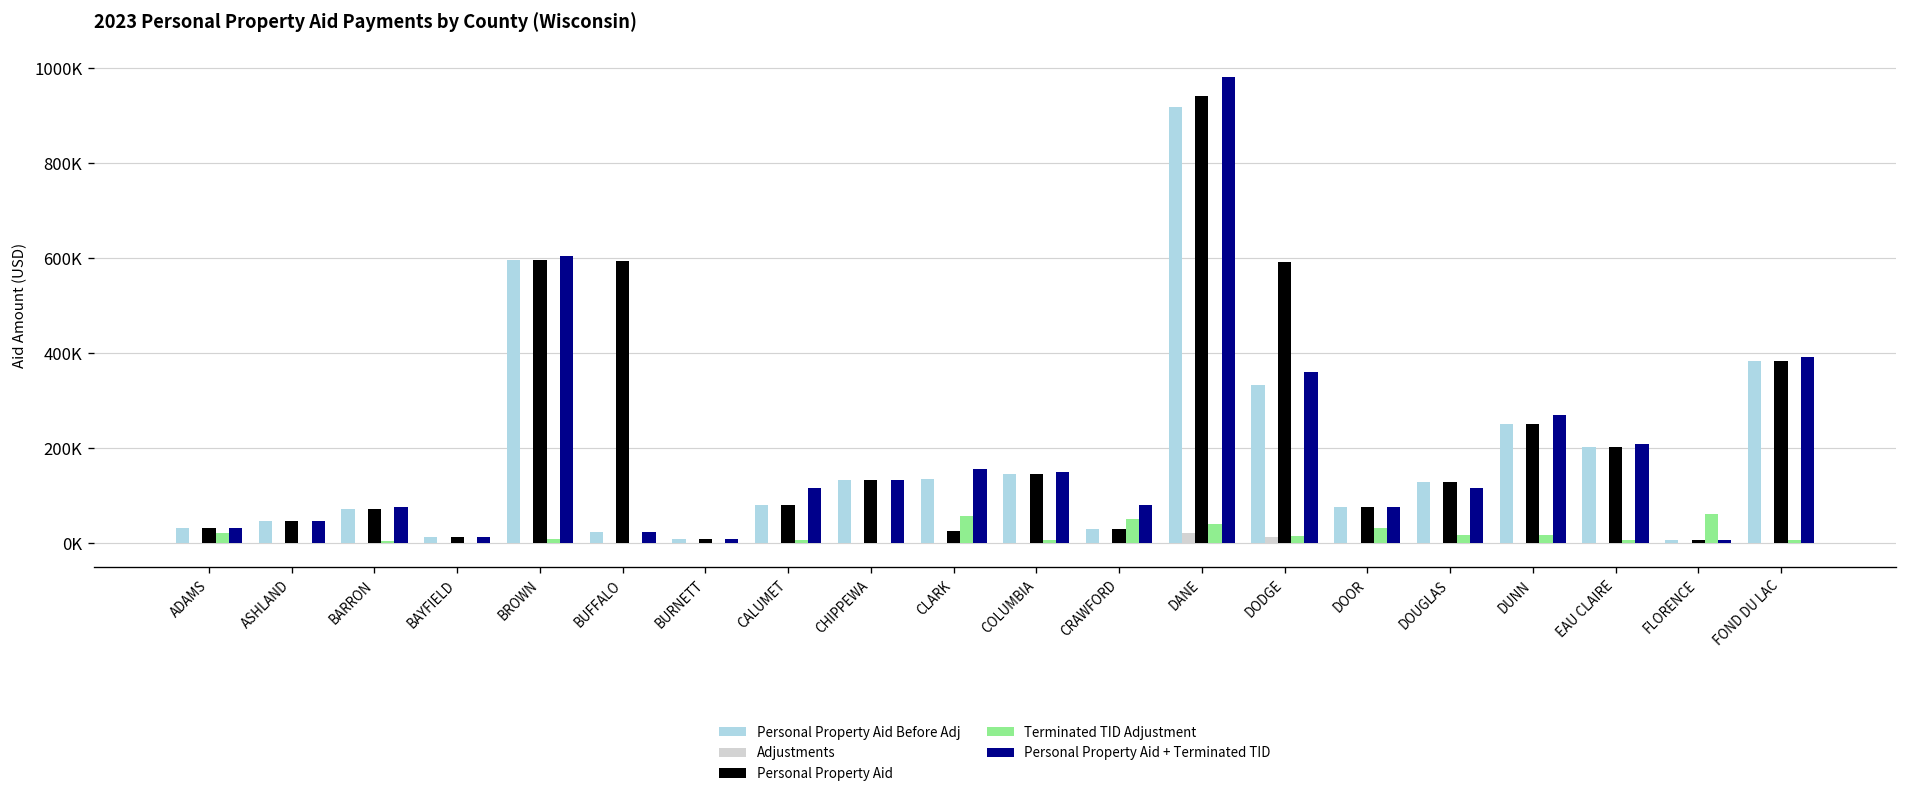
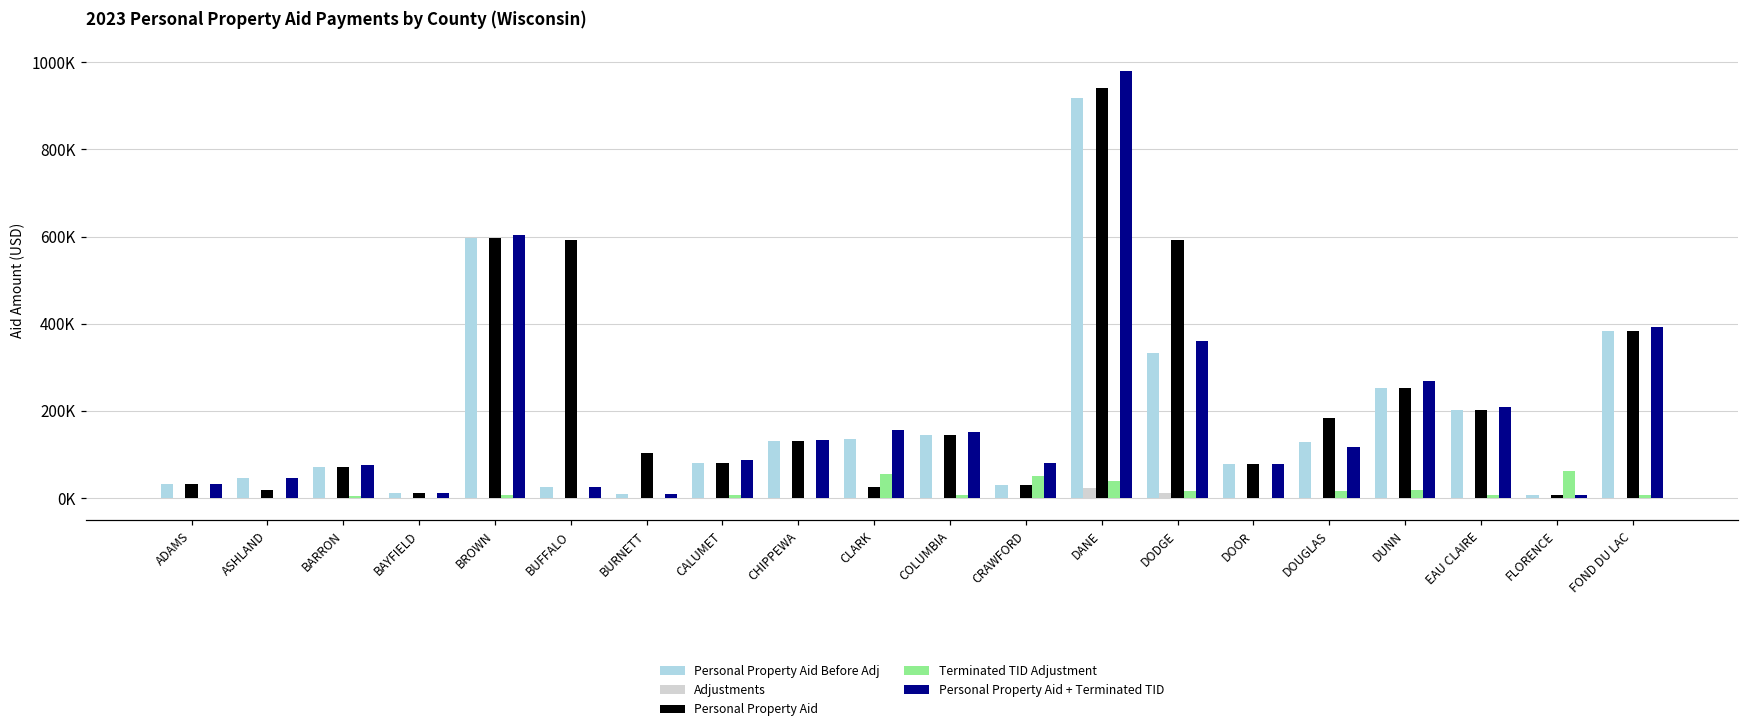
  {
    "Personal Property Aid": {
      "ADAMS": 30000,
-     "ASHLAND": 50000,
+     "ASHLAND": 20000,
      "BARRON": 70000,
      "BAYFIELD": 10000,
      "BROWN": 600000,
      "BUFFALO": 590000,
-     "BURNETT": 10000,
+     "BURNETT": 100000,
      "CALUMET": 80000,
      "CHIPPEWA": 130000,
      "CLARK": 20000,
      "COLUMBIA": 140000,
      "CRAWFORD": 30000,
      "DANE": 940000,
      "DODGE": 590000,
      "DOOR": 80000,
-     "DOUGLAS": 130000,
+     "DOUGLAS": 180000,
      "DUNN": 250000,
      "EAU CLAIRE": 200000,
      "FOND DU LAC": 380000
    },
    "Terminated TID Adjustment": {
-     "ADAMS": 20000,
+     "ADAMS": 0,
      "BAYFIELD": 0,
      "BROWN": 10000,
      "BUFFALO": 0,
      "CALUMET": 10000,
      "CLARK": 60000,
      "CRAWFORD": 50000,
      "DANE": 40000,
      "DODGE": 20000,
-     "DOOR": 30000,
+     "DOOR": 0,
      "DOUGLAS": 20000,
      "DUNN": 20000,
      "FLORENCE": 60000,
      "FOND DU LAC": 10000
    },
    "Personal Property Aid + Terminated TID": {
      "ADAMS": 30000,
      "ASHLAND": 50000,
      "BARRON": 80000,
      "BAYFIELD": 10000,
      "BROWN": 600000,
      "BUFFALO": 20000,
      "BURNETT": 10000,
-     "CALUMET": 120000,
+     "CALUMET": 90000,
      "CHIPPEWA": 130000,
      "CLARK": 150000,
      "COLUMBIA": 150000,
      "CRAWFORD": 80000,
      "DANE": 980000,
      "DODGE": 360000,
      "DOOR": 80000,
      "DOUGLAS": 120000,
      "DUNN": 270000,
      "EAU CLAIRE": 210000,
      "FOND DU LAC": 390000
    }
  }
